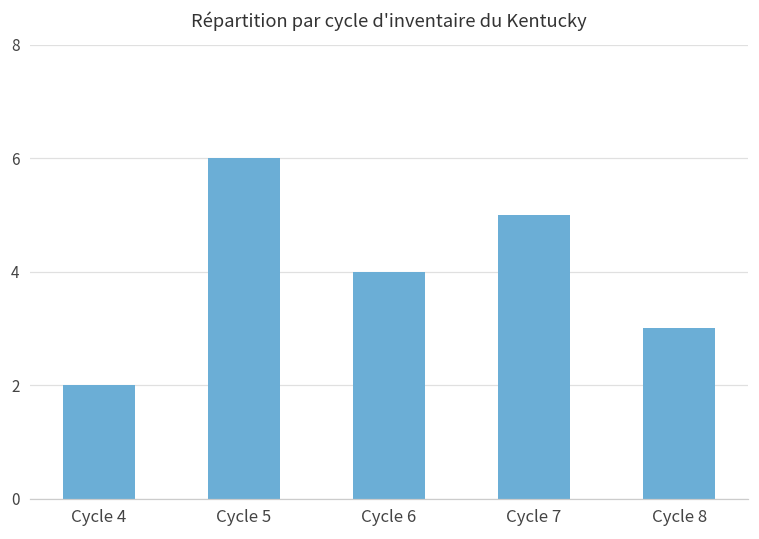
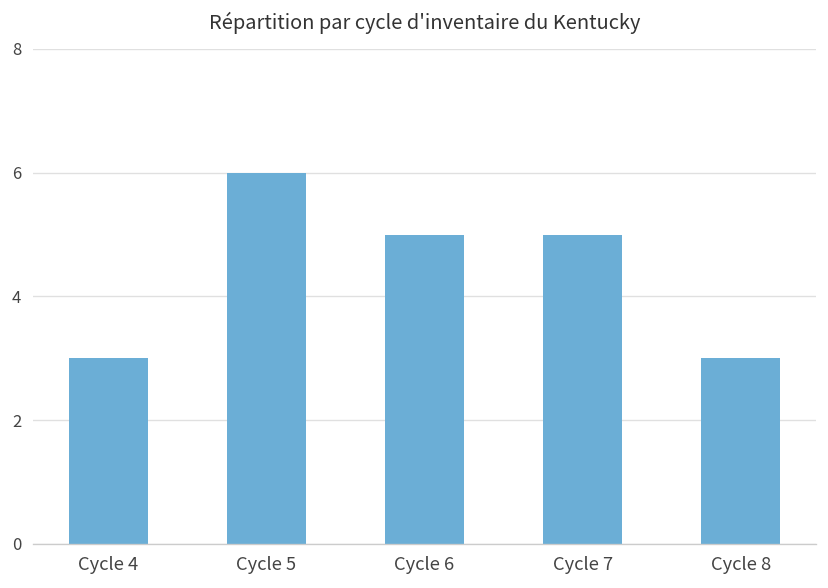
  {
-   "Cycle 4": 2,
+   "Cycle 4": 3,
    "Cycle 5": 6,
-   "Cycle 6": 4,
+   "Cycle 6": 5,
    "Cycle 7": 5,
    "Cycle 8": 3
  }
